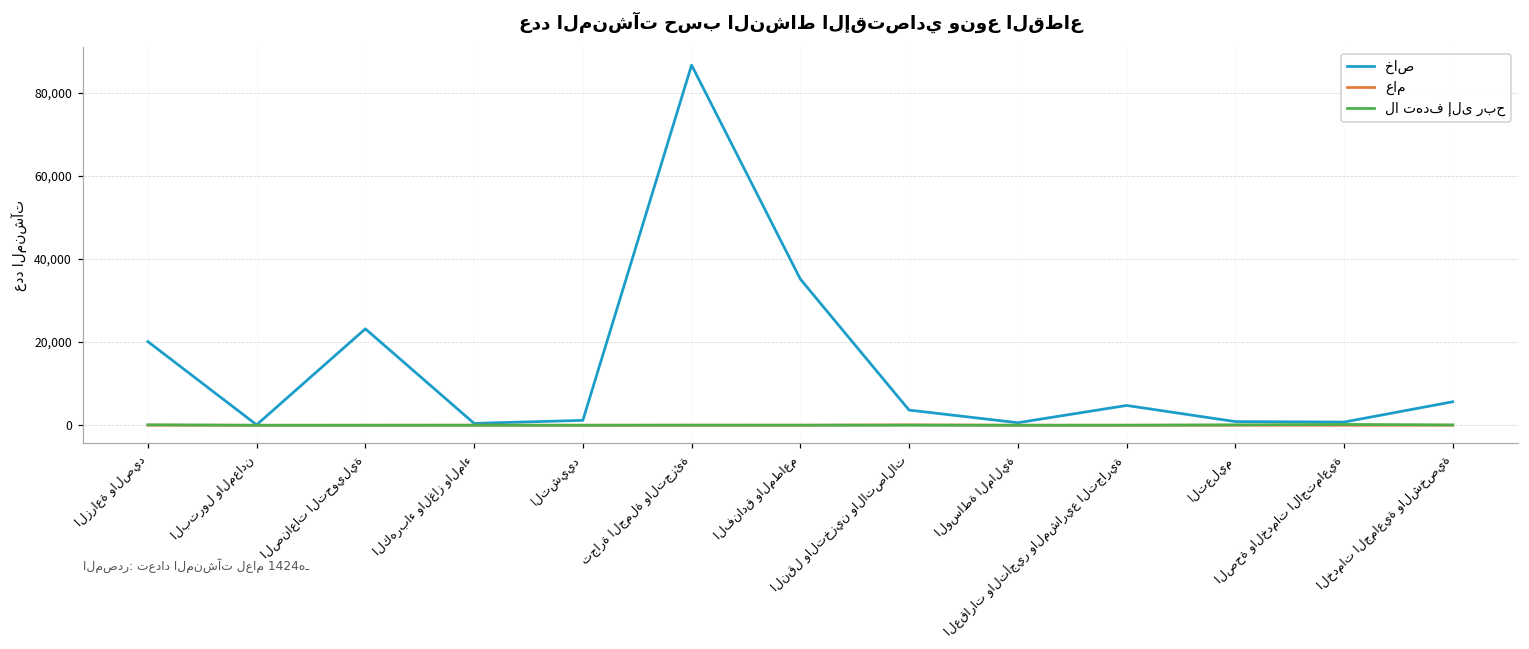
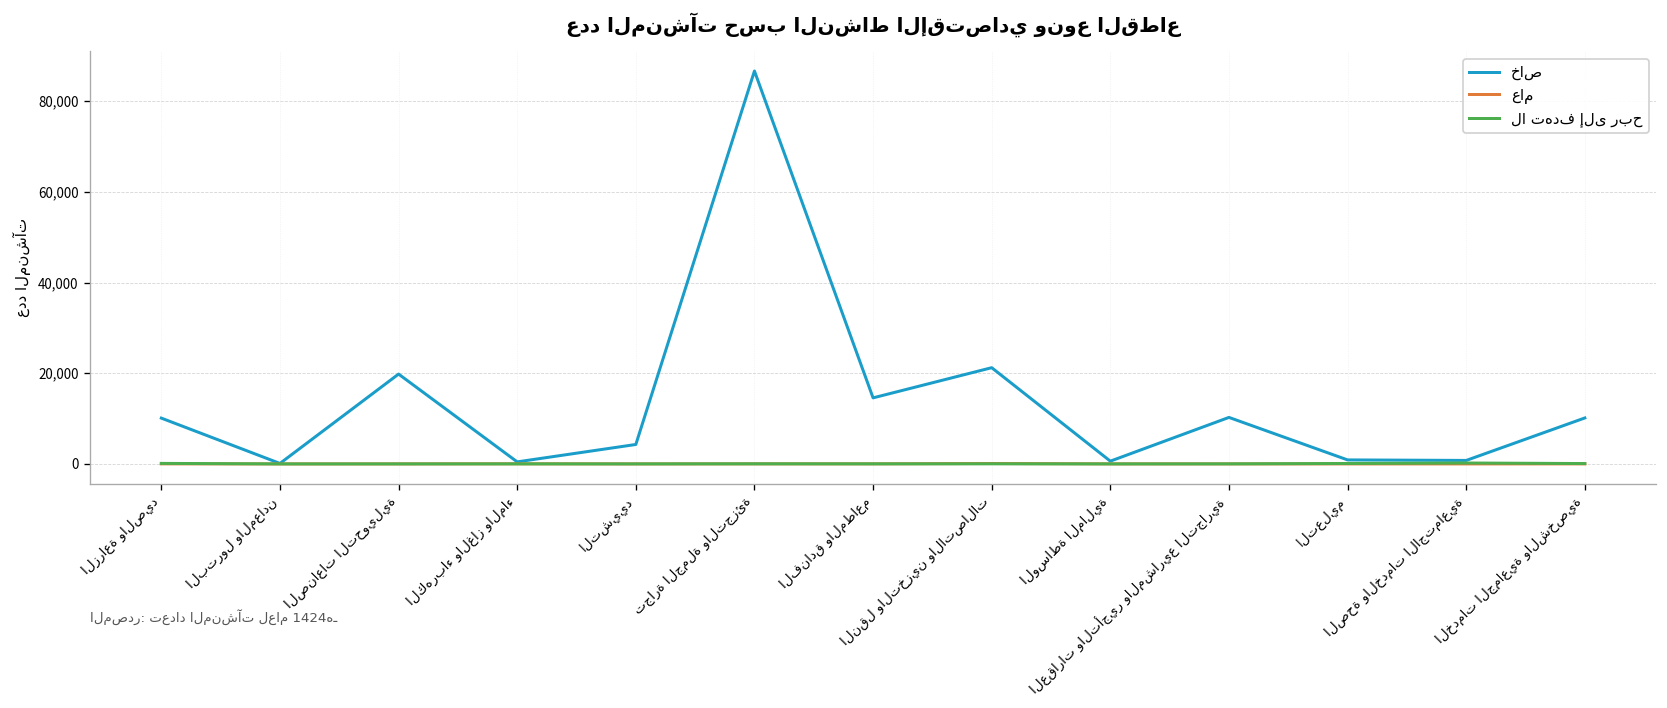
  {
    "خاص": {
-     "الزراعة والصيد": "20,000",
-     "الصناعات التحويلية": "23,000",
-     "التشييد": "1,000",
+     "الزراعة والصيد": "10,000",
+     "الصناعات التحويلية": "20,000",
+     "التشييد": "4,000",
      "تجارة الجملة والتجزئة": "87,000",
-     "الفنادق والمطاعم": "35,000",
-     "النقل والتخزين والاتصالات": "4,000",
-     "العقارات والتأجير والمشاريع التجارية": "5,000",
+     "الفنادق والمطاعم": "15,000",
+     "النقل والتخزين والاتصالات": "21,000",
+     "العقارات والتأجير والمشاريع التجارية": "10,000",
      "التعليم": "1,000",
-     "الخدمات الجماعية والشخصية": "6,000"
+     "الخدمات الجماعية والشخصية": "10,000"
    }
  }
